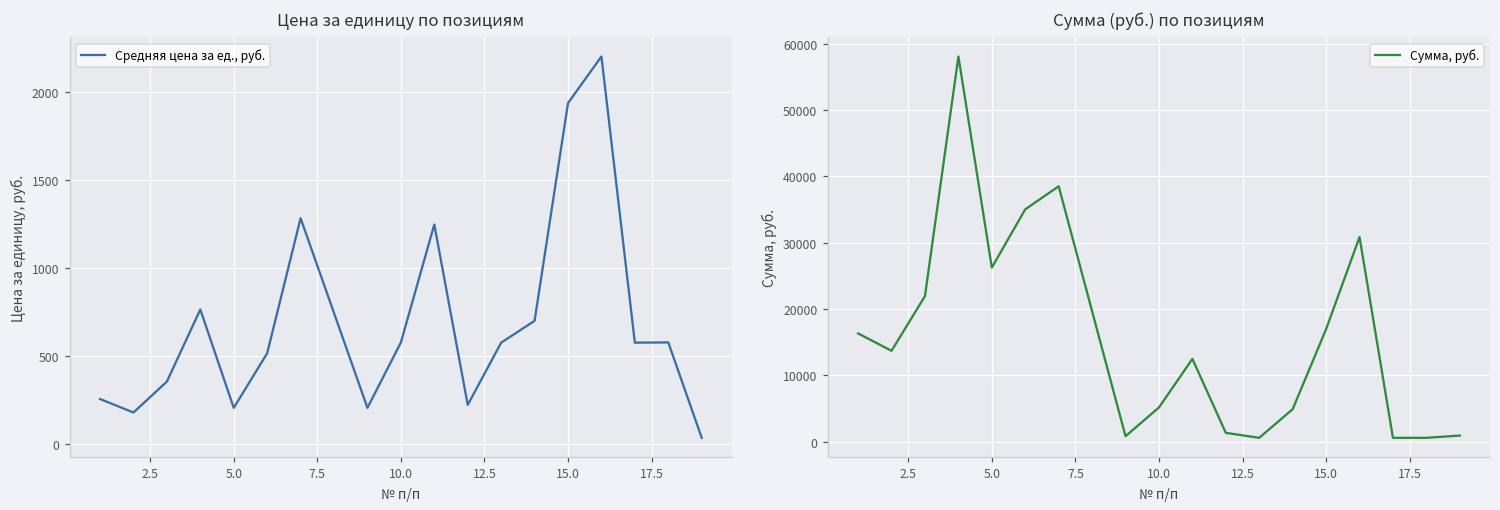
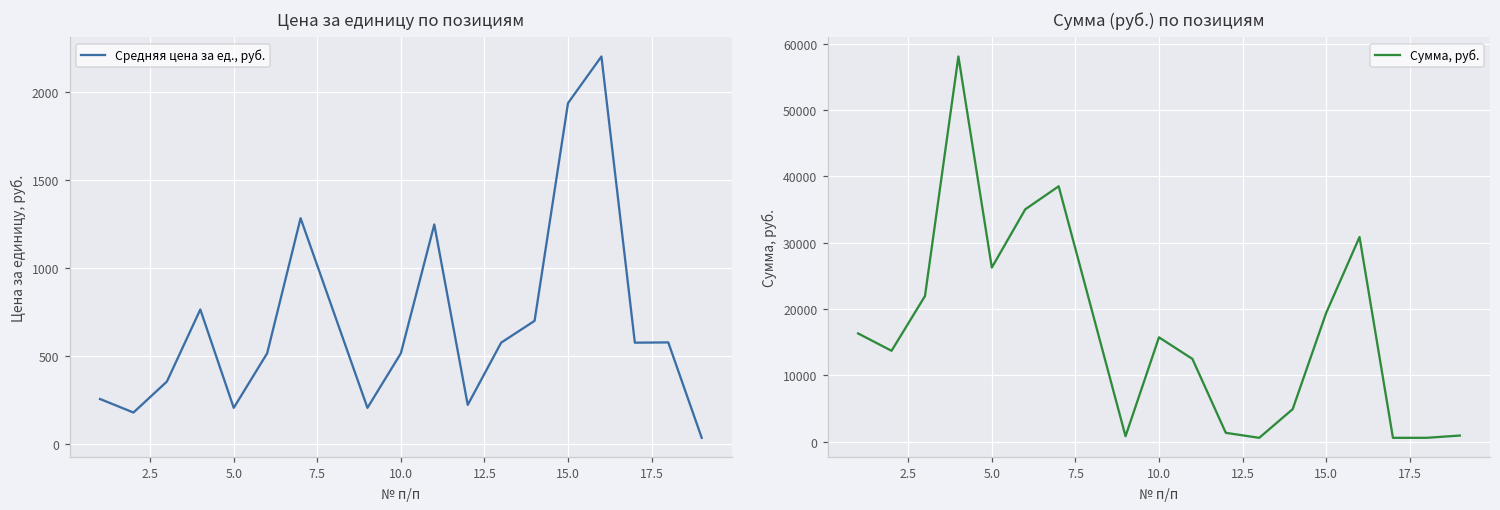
  {
    "Цена за единицу по позициям": {
      "5.0": 200,
-     "10.0": 580,
+     "10.0": 520,
      "15.0": 1940
    },
    "Сумма (руб.) по позициям": {
      "5.0": 26000,
-     "10.0": 5000,
-     "15.0": 17000
+     "10.0": 16000,
+     "15.0": 19000
    }
  }
